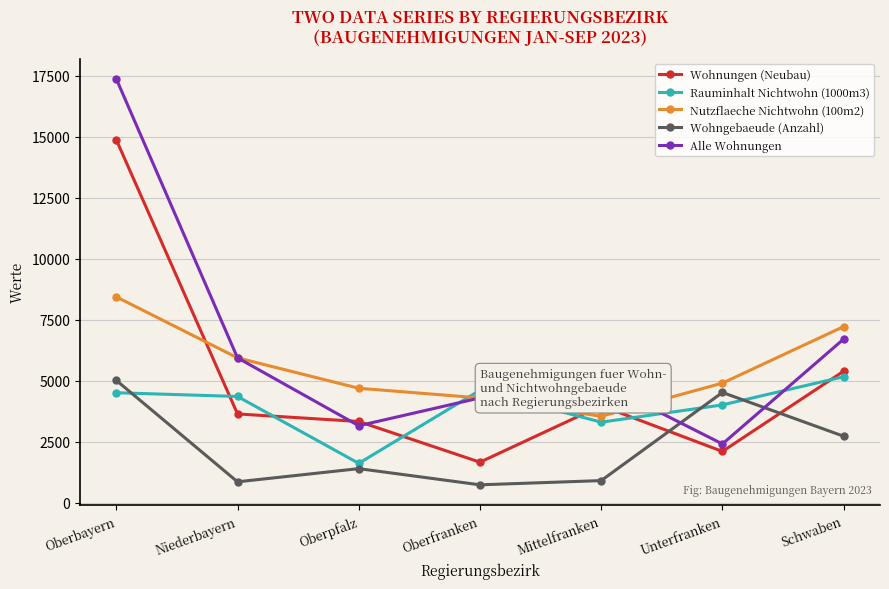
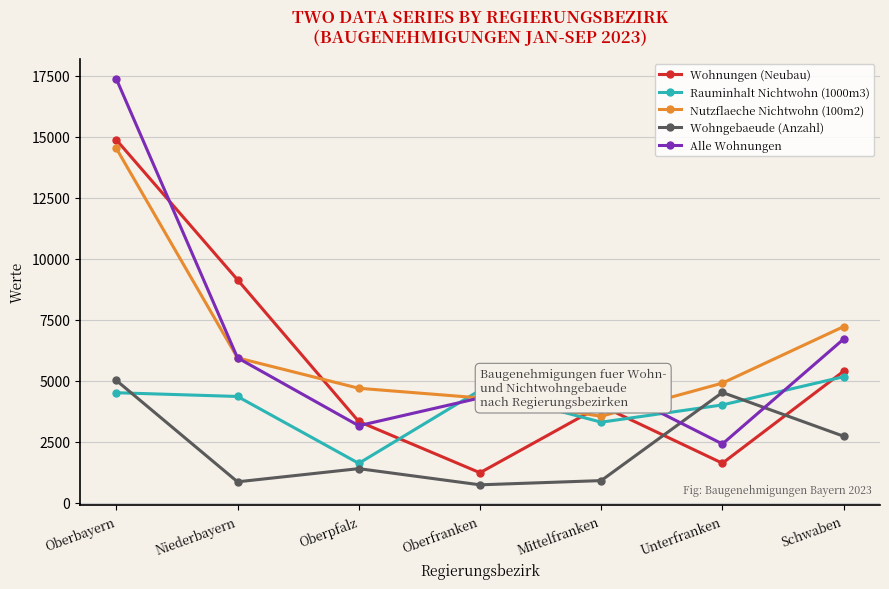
  {
    "Wohnungen (Neubau)": {
      "Oberbayern": 14900,
-     "Niederbayern": 3600,
+     "Niederbayern": 9100,
      "Oberpfalz": 3300,
-     "Oberfranken": 1700,
-     "Unterfranken": 2100,
+     "Oberfranken": 1200,
+     "Unterfranken": 1600,
      "Schwaben": 5400
    },
    "Rauminhalt Nichtwohn (1000m3)": {
      "Oberbayern": 4500,
      "Niederbayern": 4400,
      "Oberpfalz": 1600,
      "Mittelfranken": 3300,
      "Unterfranken": 4000,
      "Schwaben": 5200
    },
    "Nutzflaeche Nichtwohn (100m2)": {
-     "Oberbayern": 8400,
+     "Oberbayern": 14500,
      "Oberpfalz": 4700,
      "Mittelfranken": 3500,
      "Unterfranken": 4900,
      "Schwaben": 7200
    },
    "Wohngebaeude (Anzahl)": {
      "Oberbayern": 5000,
      "Niederbayern": 900,
      "Oberpfalz": 1400,
      "Oberfranken": 700,
      "Mittelfranken": 900,
      "Unterfranken": 4500,
      "Schwaben": 2700
    },
    "Alle Wohnungen": {
      "Oberbayern": 17400,
      "Oberpfalz": 3200,
      "Unterfranken": 2400,
      "Schwaben": 6700
    }
  }
